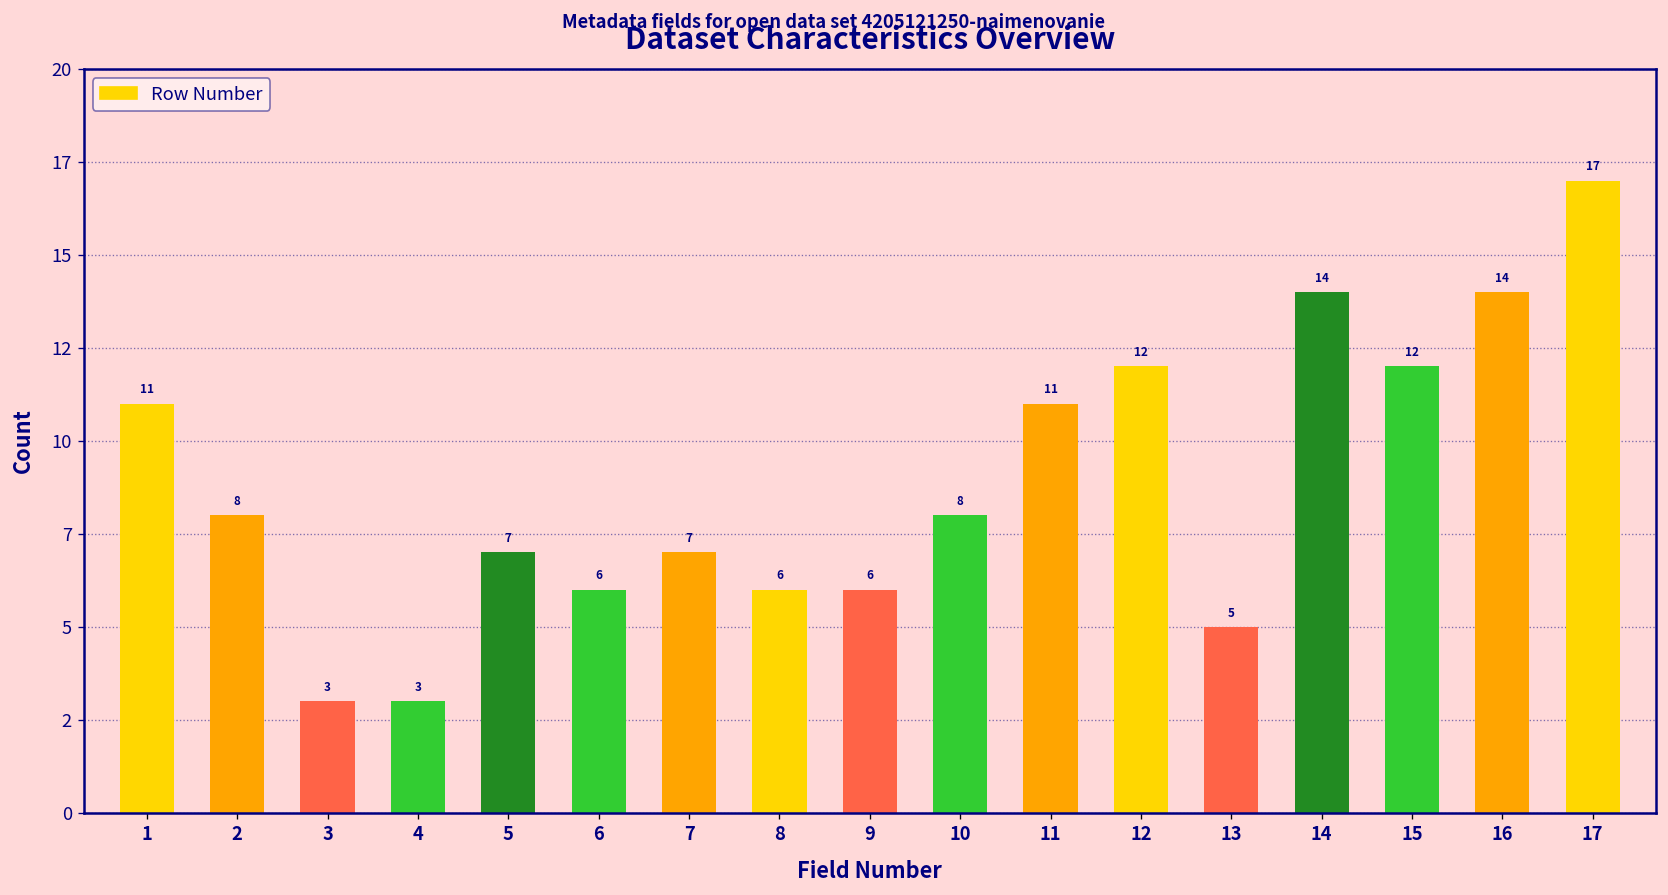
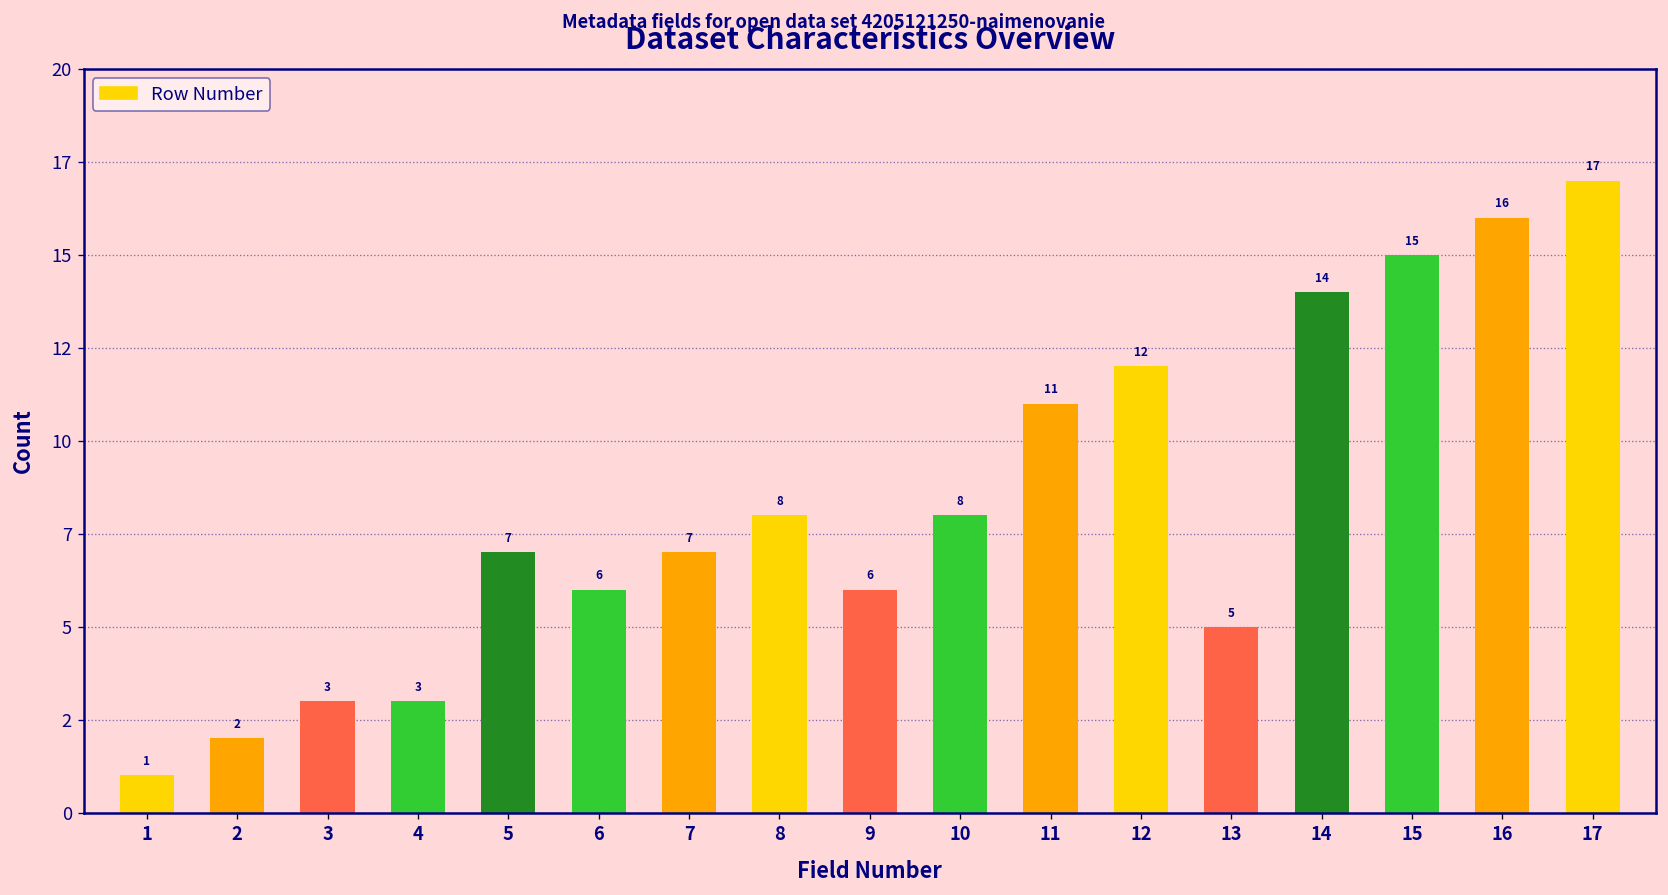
  {
-   "1": 11,
-   "2": 8,
+   "1": 1,
+   "2": 2,
    "3": 3,
    "4": 3,
    "5": 7,
    "6": 6,
    "7": 7,
-   "8": 6,
+   "8": 8,
    "9": 6,
    "10": 8,
    "11": 11,
    "12": 12,
    "13": 5,
    "14": 14,
-   "15": 12,
-   "16": 14,
+   "15": 15,
+   "16": 16,
    "17": 17
  }
